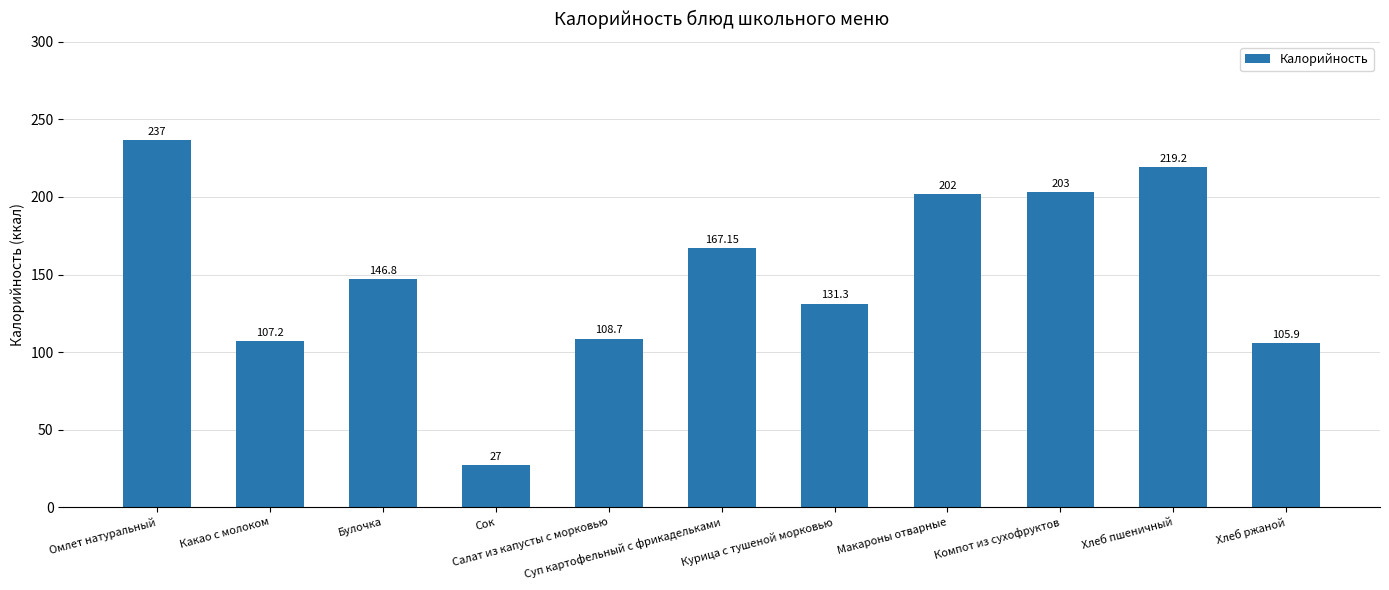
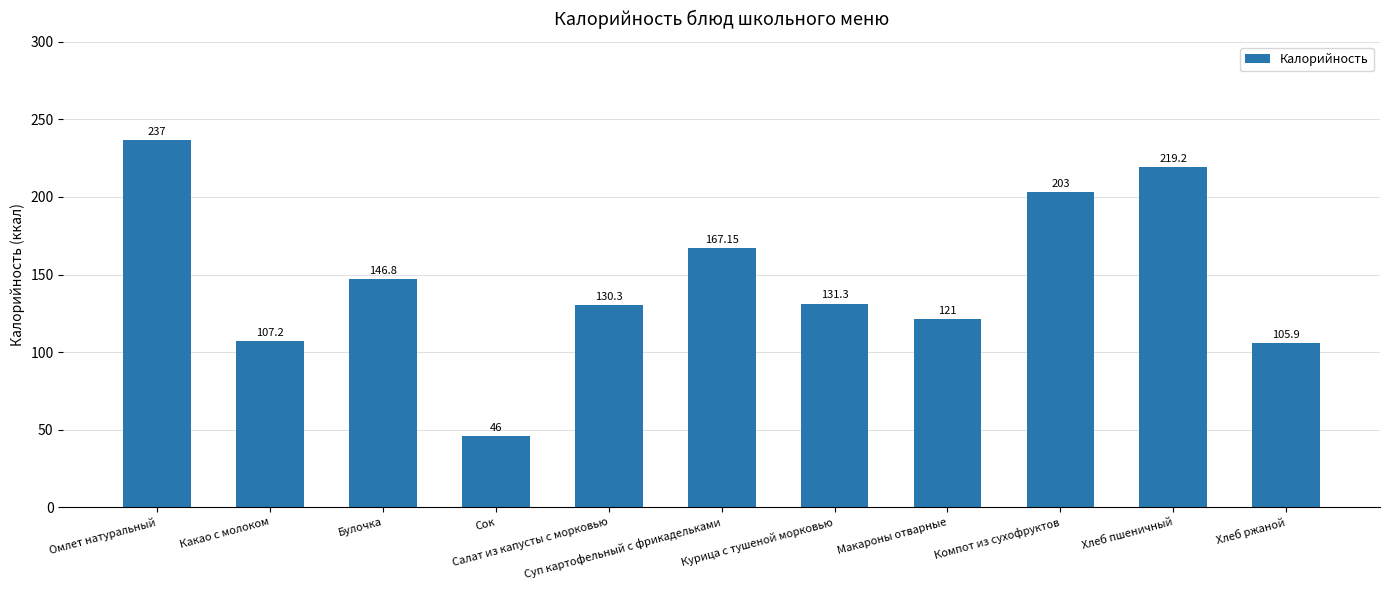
  {
    "Омлет натуральный": 237,
    "Какао с молоком": 107.2,
    "Булочка": 146.8,
-   "Сок": 27,
-   "Салат из капусты с морковью": 108.7,
+   "Сок": 46,
+   "Салат из капусты с морковью": 130.3,
    "Суп картофельный с фрикадельками": 167.15,
    "Курица с тушеной морковью": 131.3,
-   "Макароны отварные": 202,
+   "Макароны отварные": 121,
    "Компот из сухофруктов": 203,
    "Хлеб пшеничный": 219.2,
    "Хлеб ржаной": 105.9
  }
